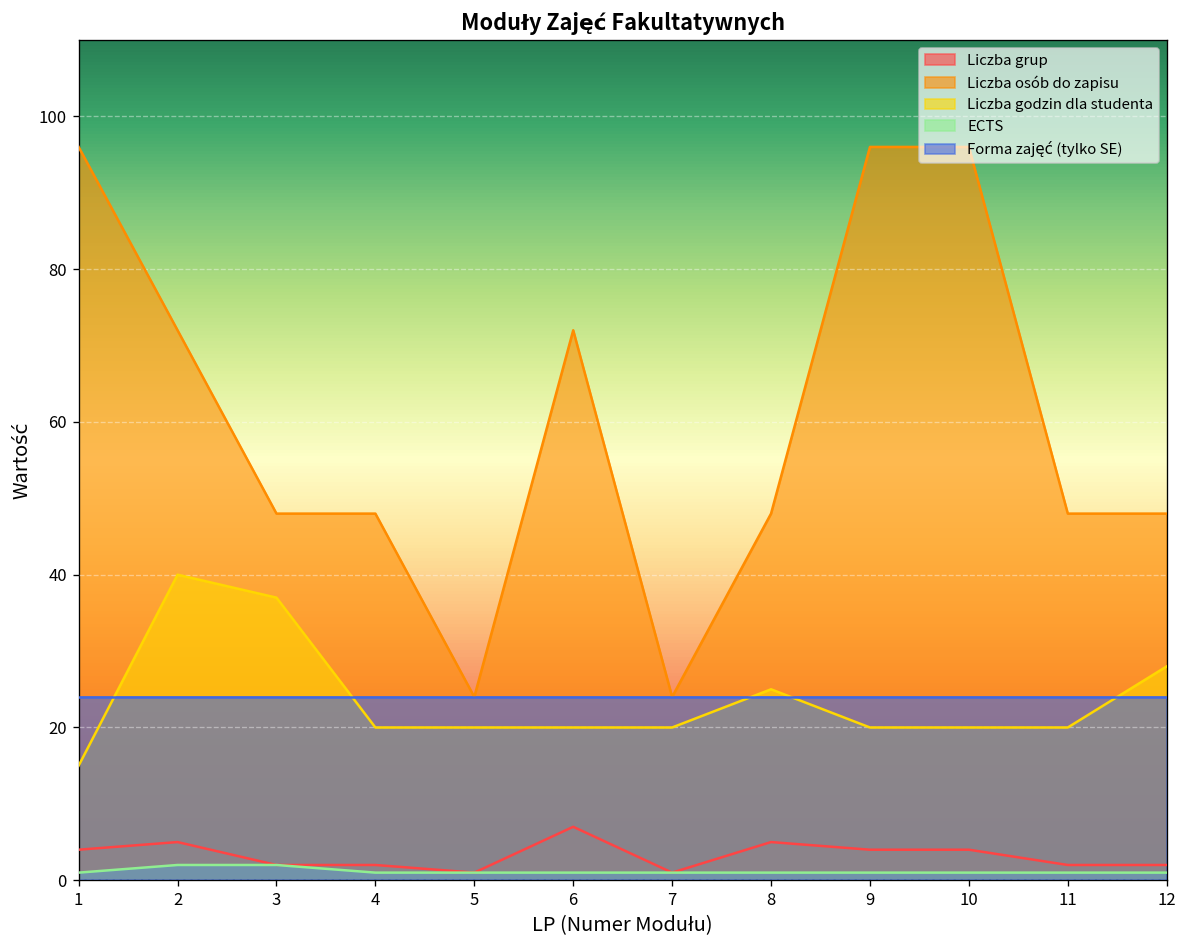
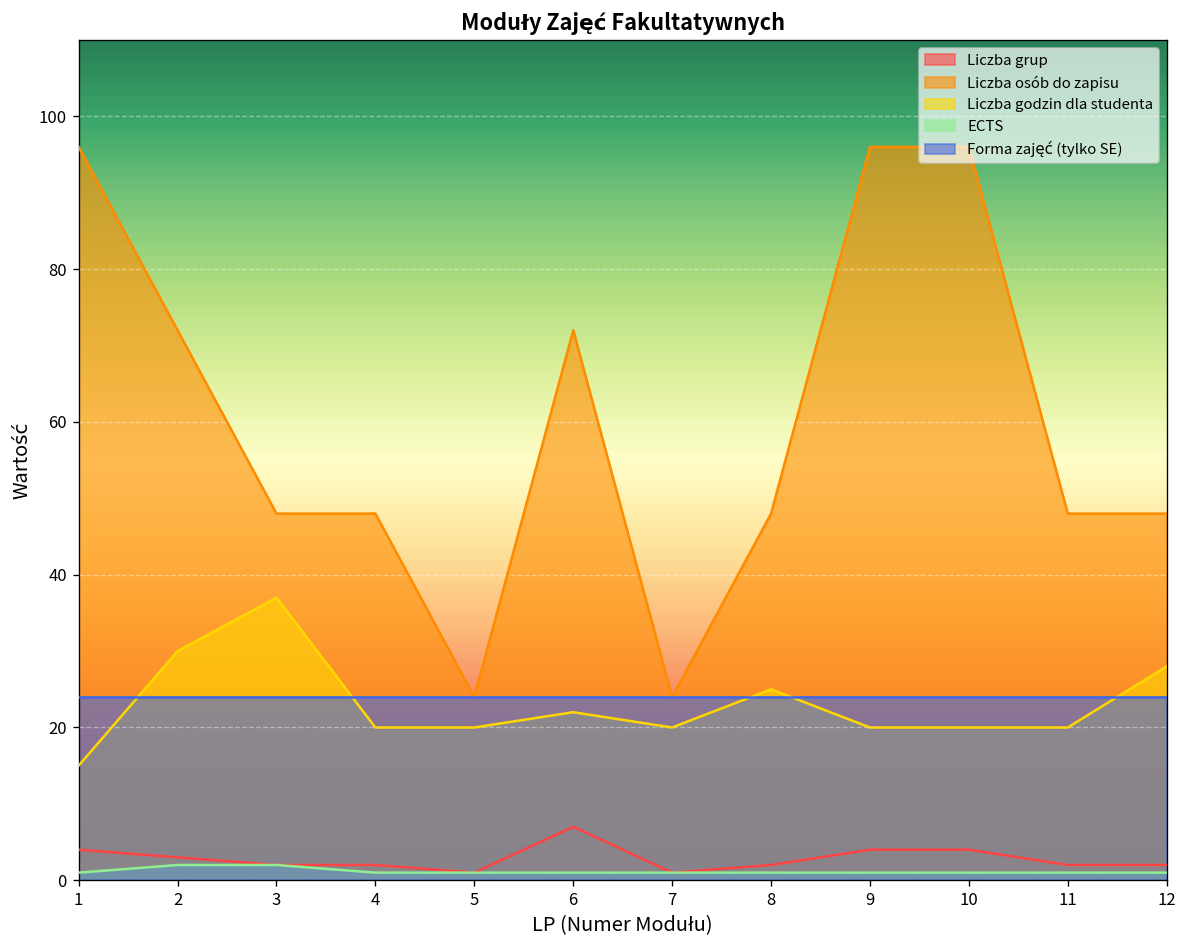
  {
    "Liczba grup": {
      "1": 4,
-     "2": 5,
+     "2": 3,
      "4": 2,
      "6": 7,
-     "8": 5,
+     "8": 2,
      "9": 4,
      "10": 4,
      "11": 2,
      "12": 2
    },
    "Liczba osób do zapisu": {
      "1": 96,
      "2": 72,
      "3": 48,
      "4": 48,
      "6": 72,
      "8": 48,
      "9": 96,
      "11": 48,
      "12": 48
    },
    "Liczba godzin dla studenta": {
      "1": 15,
-     "2": 40,
+     "2": 30,
      "3": 37,
      "4": 20,
      "5": 20,
-     "6": 20,
+     "6": 22,
      "7": 20,
      "8": 25,
      "9": 20,
      "10": 20,
      "11": 20,
      "12": 28
    },
    "ECTS": {
      "1": 1,
      "2": 2,
      "4": 1,
      "6": 1,
      "8": 1,
      "9": 1,
      "10": 1,
      "11": 1,
      "12": 1
    },
    "Forma zajęć (tylko SE)": {
      "1": 24,
      "2": 24,
      "3": 24,
      "4": 24,
      "6": 24,
      "8": 24,
      "9": 24,
      "10": 24,
      "11": 24,
      "12": 24
    }
  }
